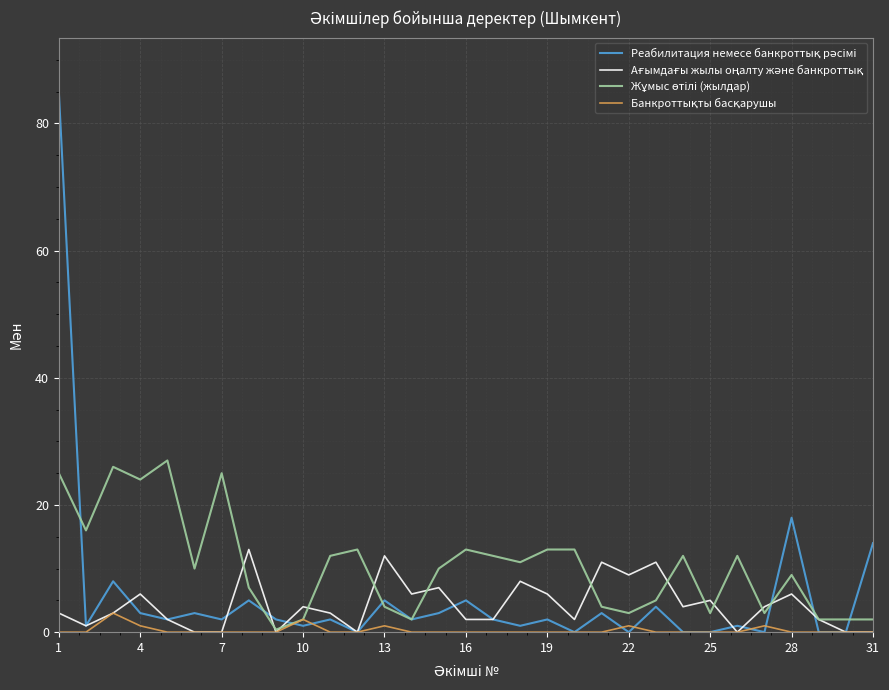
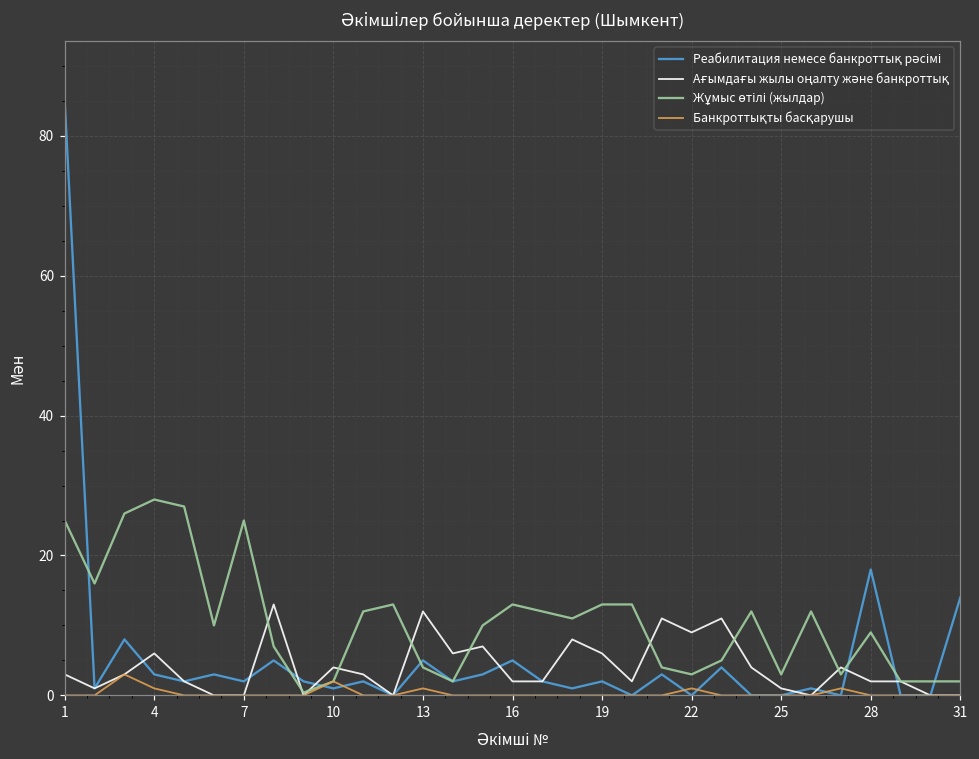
  {
    "Реабилитация немесе банкроттық рәсімі": {
      "1": 85,
      "4": 3,
      "7": 2,
      "10": 1,
      "13": 5,
      "16": 5,
      "19": 2,
      "22": 0,
      "28": 18,
      "31": 14
    },
    "Ағымдағы жылы оңалту және банкроттық": {
      "1": 3,
      "4": 6,
      "10": 4,
      "13": 12,
      "16": 2,
      "19": 6,
      "22": 9,
-     "25": 5,
-     "28": 6
+     "25": 1,
+     "28": 2
    },
    "Жұмыс өтілі (жылдар)": {
      "1": 25,
-     "4": 24,
+     "4": 28,
      "7": 25,
      "13": 4,
      "16": 13,
      "19": 13,
      "22": 3,
      "25": 3,
      "28": 9,
      "31": 2
    },
    "Банкроттықты басқарушы": {
      "1": 0,
      "4": 1,
      "13": 1,
      "16": 0,
      "19": 0,
      "22": 1,
      "28": 0
    }
  }
